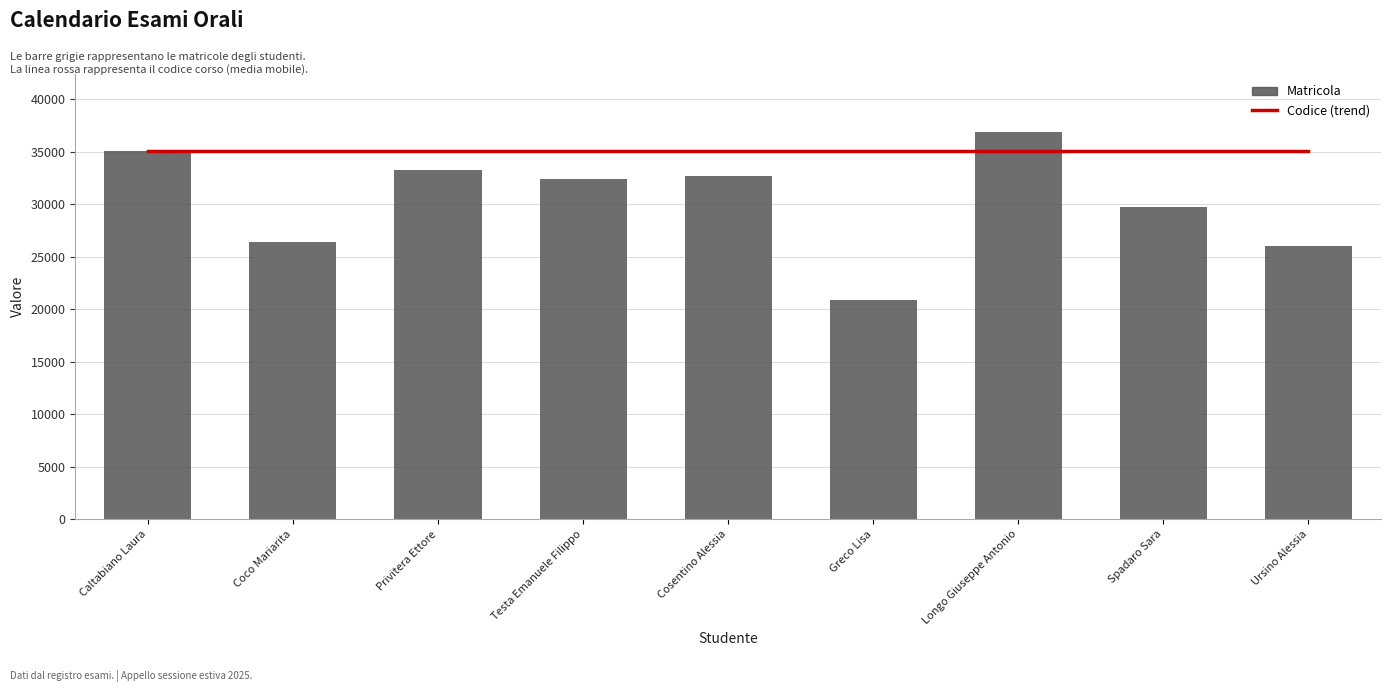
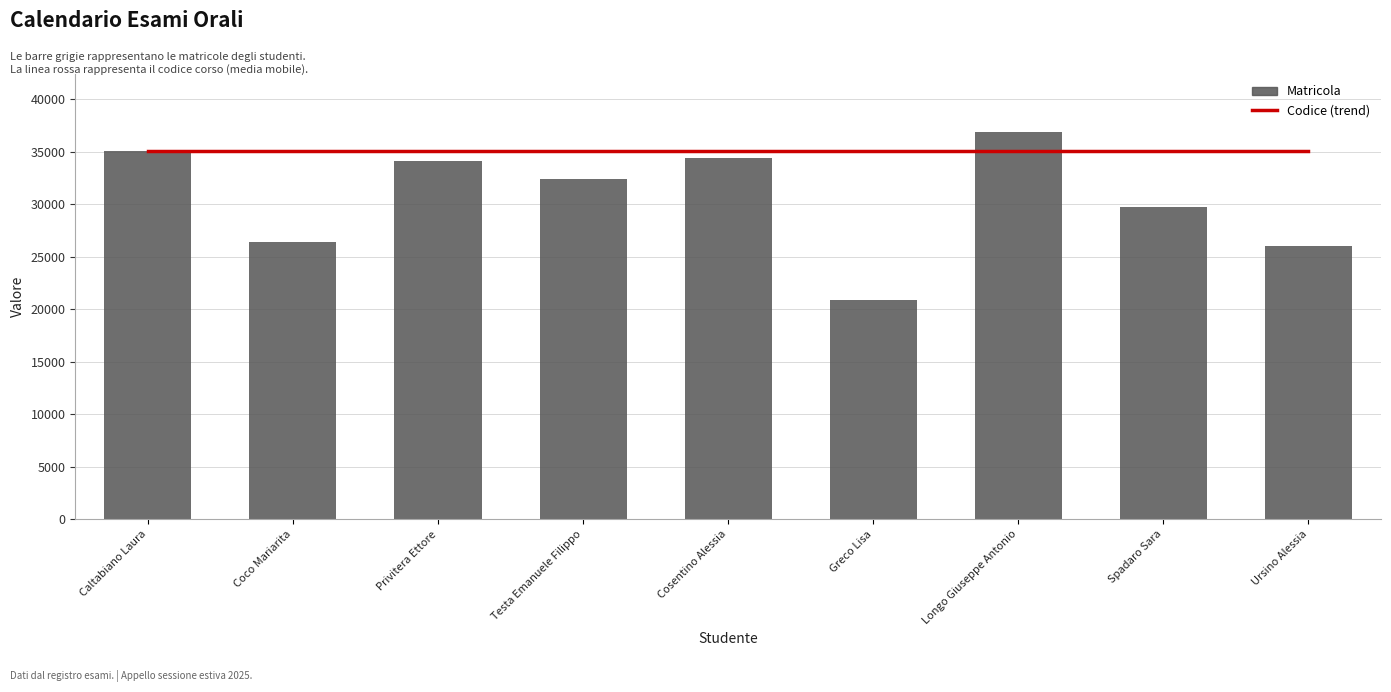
  {
    "Codice (trend)": {
      "Caltabiano Laura": 35000,
      "Coco Mariarita": 35000,
      "Privitera Ettore": 35000,
      "Testa Emanuele Filippo": 35000,
      "Cosentino Alessia": 35000,
      "Greco Lisa": 35000,
      "Longo Giuseppe Antonio": 35000,
      "Spadaro Sara": 35000,
      "Ursino Alessia": 35000
    },
    "Matricola": {
      "Caltabiano Laura": 35000,
      "Coco Mariarita": 26400,
-     "Privitera Ettore": 33300,
+     "Privitera Ettore": 34100,
      "Testa Emanuele Filippo": 32400,
-     "Cosentino Alessia": 32700,
+     "Cosentino Alessia": 34400,
      "Greco Lisa": 20900,
      "Longo Giuseppe Antonio": 36900,
      "Spadaro Sara": 29700,
      "Ursino Alessia": 26100
    }
  }
